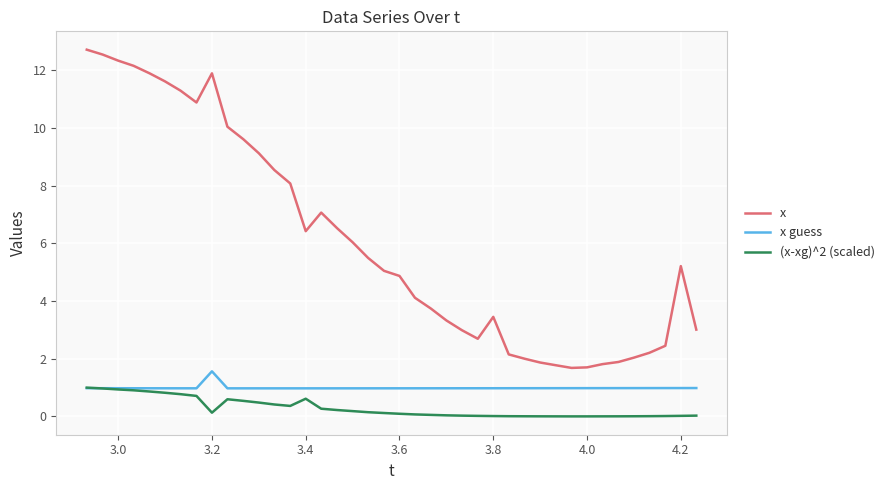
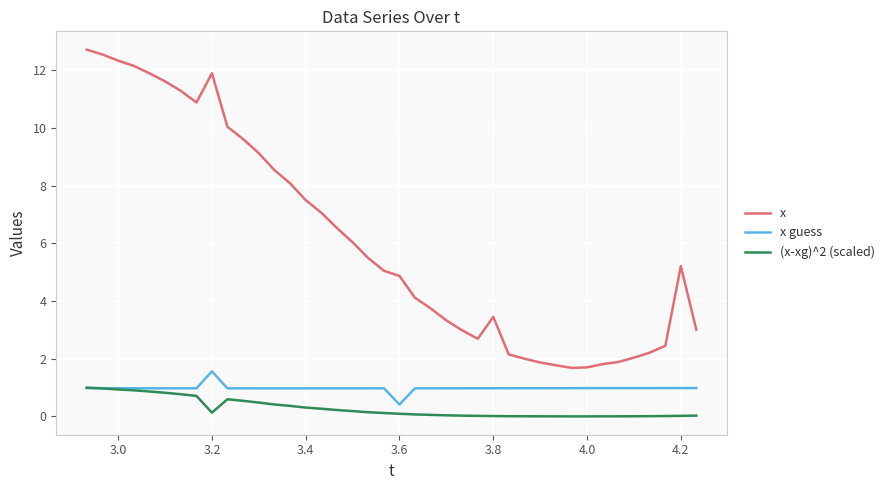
  {
    "x": {
      "3.0": 12.3,
      "3.2": 11.9,
-     "3.4": 6.4,
+     "3.4": 7.5,
      "3.6": 4.9,
      "3.8": 3.5,
      "4.0": 1.7,
      "4.2": 5.2
    },
    "x guess": {
      "3.2": 1.6,
      "3.4": 1.0,
-     "3.6": 1.0,
+     "3.6": 0.4,
      "3.8": 1.0,
      "4.0": 1.0,
      "4.2": 1.0
    },
    "(x-xg)^2 (scaled)": {
      "3.2": 0.1,
-     "3.4": 0.6,
+     "3.4": 0.3,
      "3.6": 0.1,
      "3.8": 0.0,
      "4.0": 0.0,
      "4.2": 0.0
    }
  }
